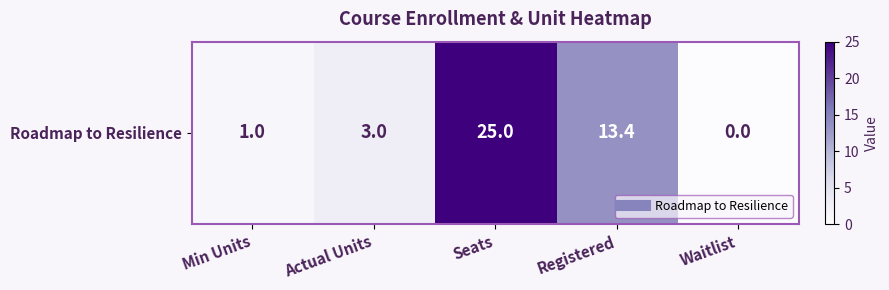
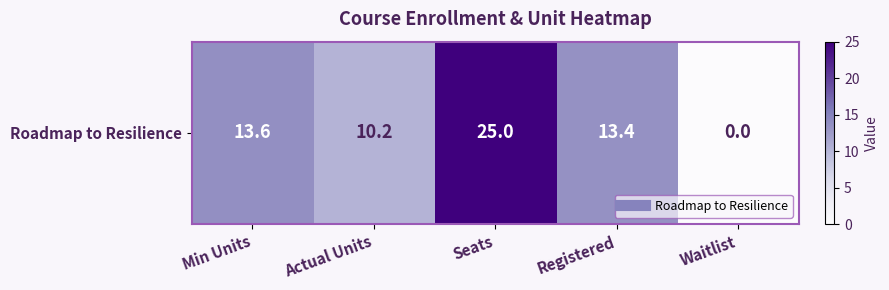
  {
    "Roadmap to Resilience": {
-     "Min Units": 1.0,
-     "Actual Units": 3.0,
+     "Min Units": 13.6,
+     "Actual Units": 10.2,
      "Seats": 25.0,
      "Registered": 13.4,
      "Waitlist": 0.0
    }
  }
